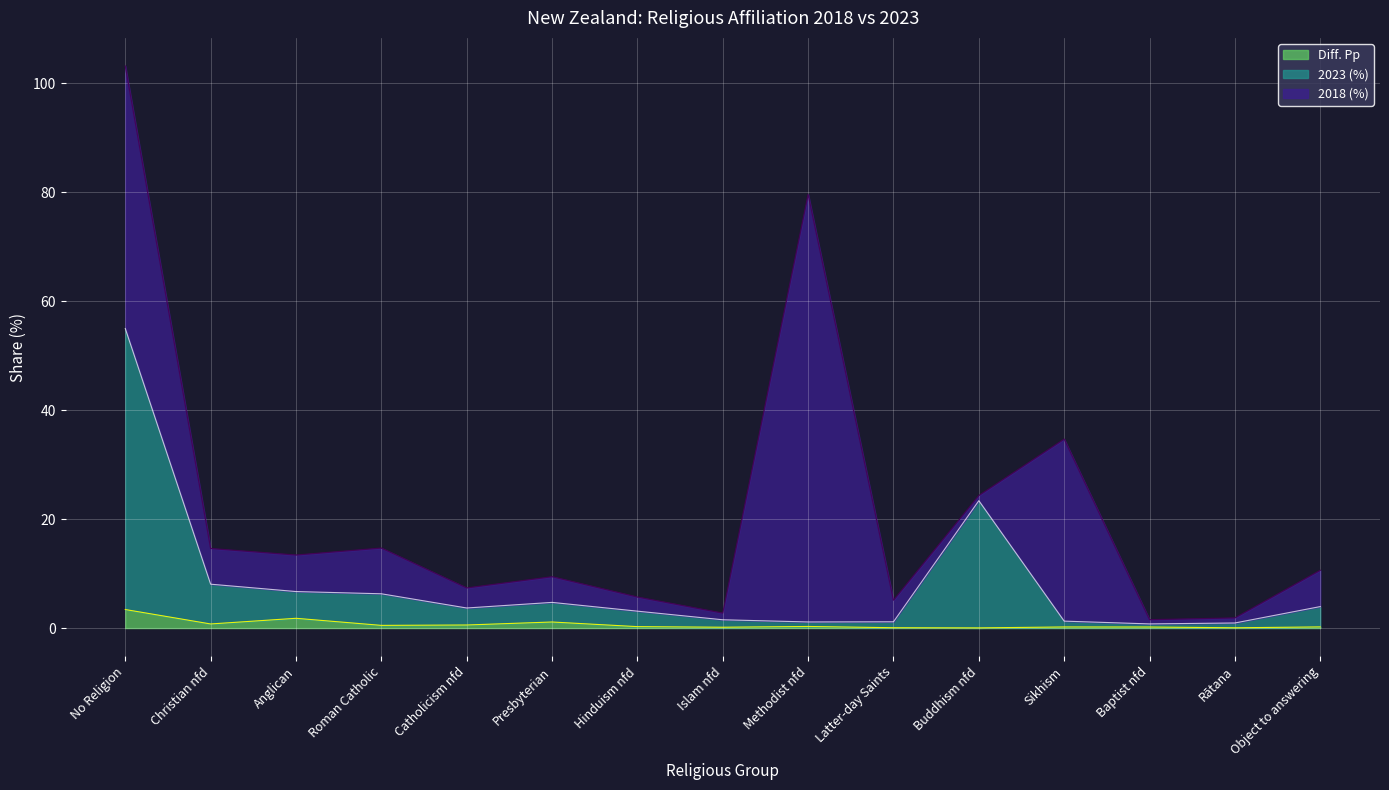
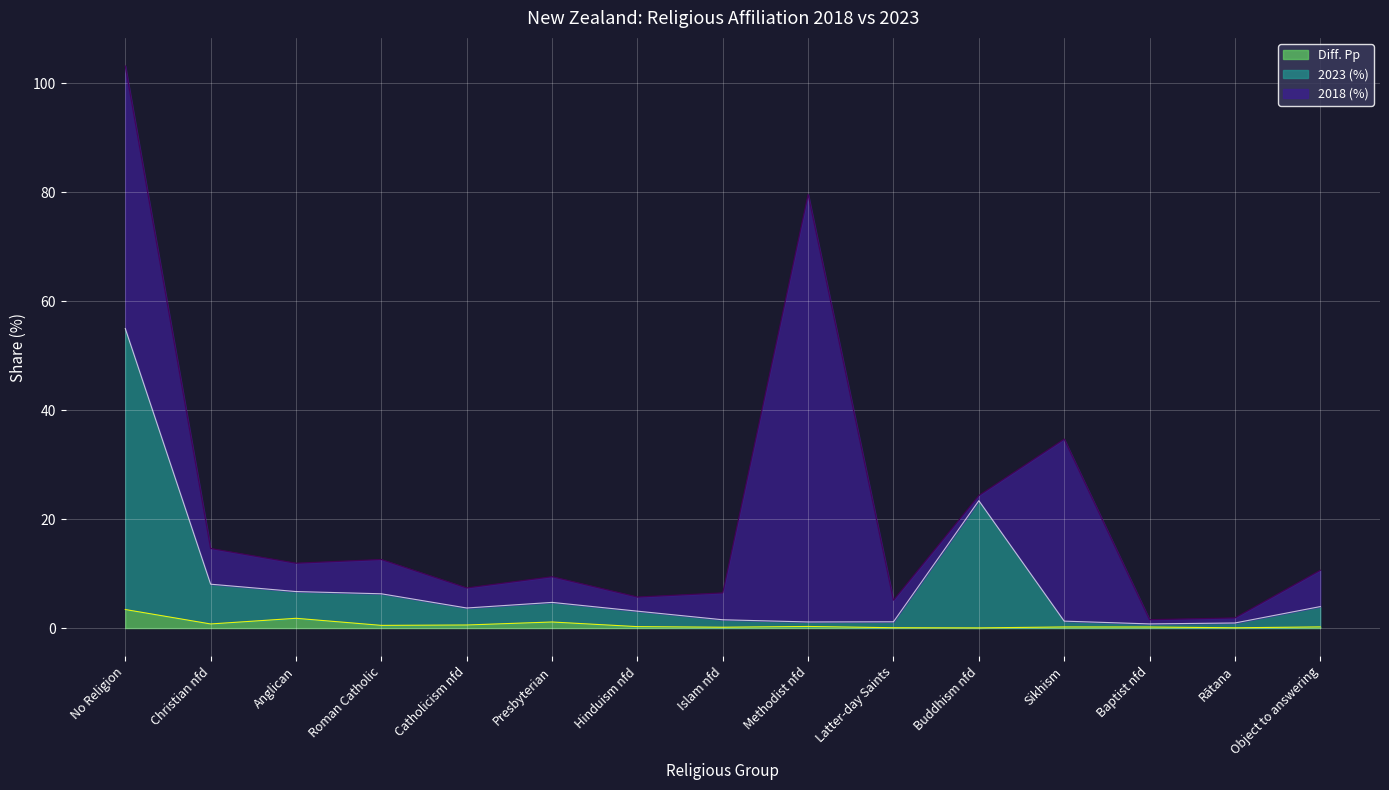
  {
    "Diff. Pp": {
      "No Religion": 3,
      "Christian nfd": 1,
      "Anglican": 2,
      "Roman Catholic": 0,
      "Catholicism nfd": 1,
      "Presbyterian": 1,
      "Hinduism nfd": 0,
      "Islam nfd": 0,
      "Methodist nfd": 0,
      "Latter-day Saints": 0,
      "Buddhism nfd": 0,
      "Sikhism": 0,
      "Baptist nfd": 0,
      "Rātana": 0,
      "Object to answering": 0
    },
    "2023 (%)": {
      "No Religion": 52,
      "Christian nfd": 7,
      "Anglican": 5,
      "Roman Catholic": 6,
      "Catholicism nfd": 3,
      "Presbyterian": 4,
      "Hinduism nfd": 3,
      "Islam nfd": 1,
      "Methodist nfd": 1,
      "Latter-day Saints": 1,
      "Buddhism nfd": 23,
      "Sikhism": 1,
      "Baptist nfd": 1,
      "Rātana": 1,
      "Object to answering": 4
    },
    "2018 (%)": {
      "No Religion": 48,
      "Christian nfd": 7,
-     "Anglican": 7,
-     "Roman Catholic": 8,
+     "Anglican": 5,
+     "Roman Catholic": 6,
      "Catholicism nfd": 4,
      "Presbyterian": 5,
      "Hinduism nfd": 3,
-     "Islam nfd": 1,
+     "Islam nfd": 5,
      "Methodist nfd": 78,
      "Latter-day Saints": 4,
      "Buddhism nfd": 1,
      "Sikhism": 33,
      "Baptist nfd": 1,
      "Rātana": 1,
      "Object to answering": 7
    }
  }
